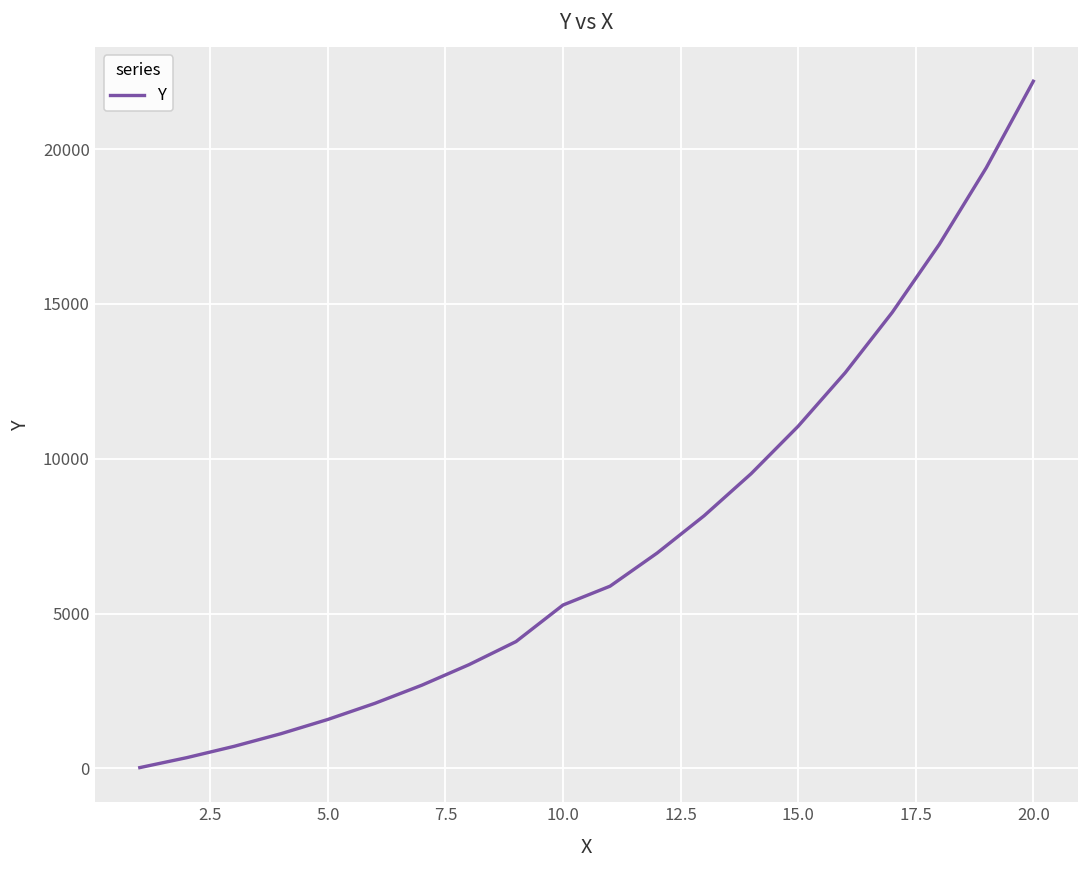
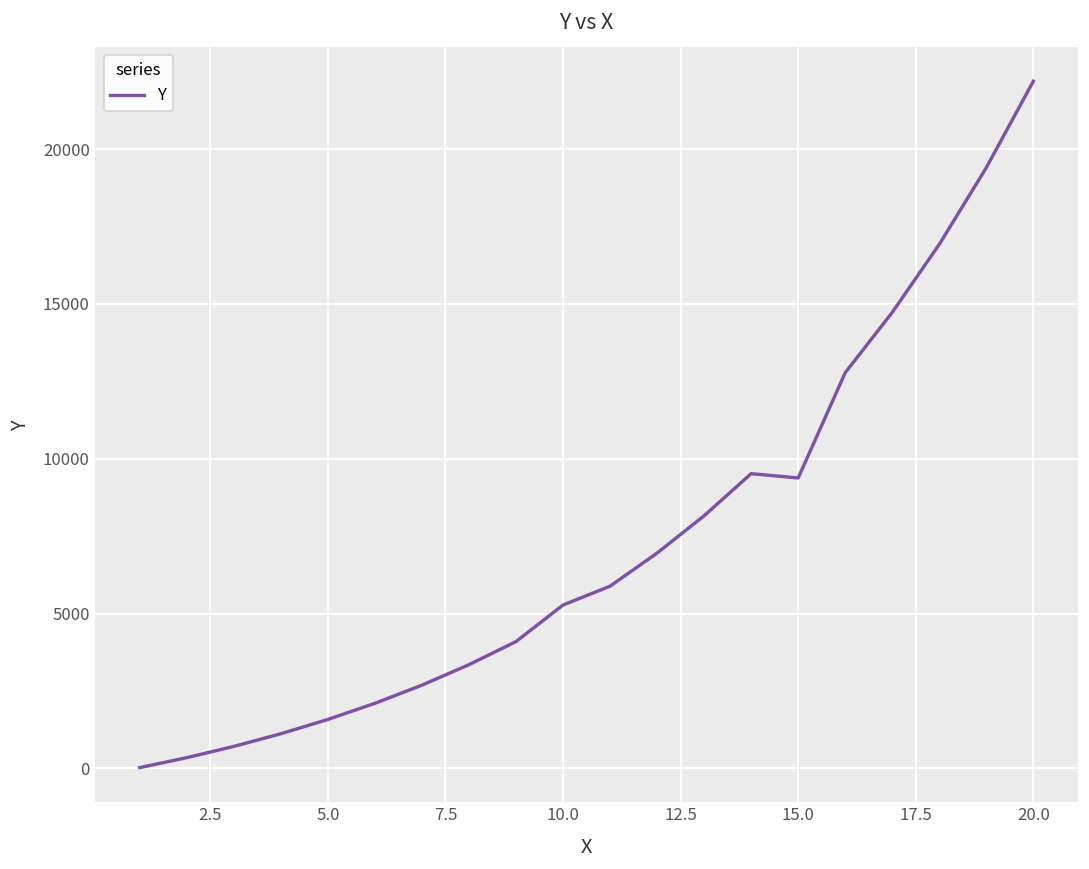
  {
    "5.0": 1600,
    "10.0": 5300,
-   "15.0": 11100,
+   "15.0": 9400,
    "20.0": 22200
  }
